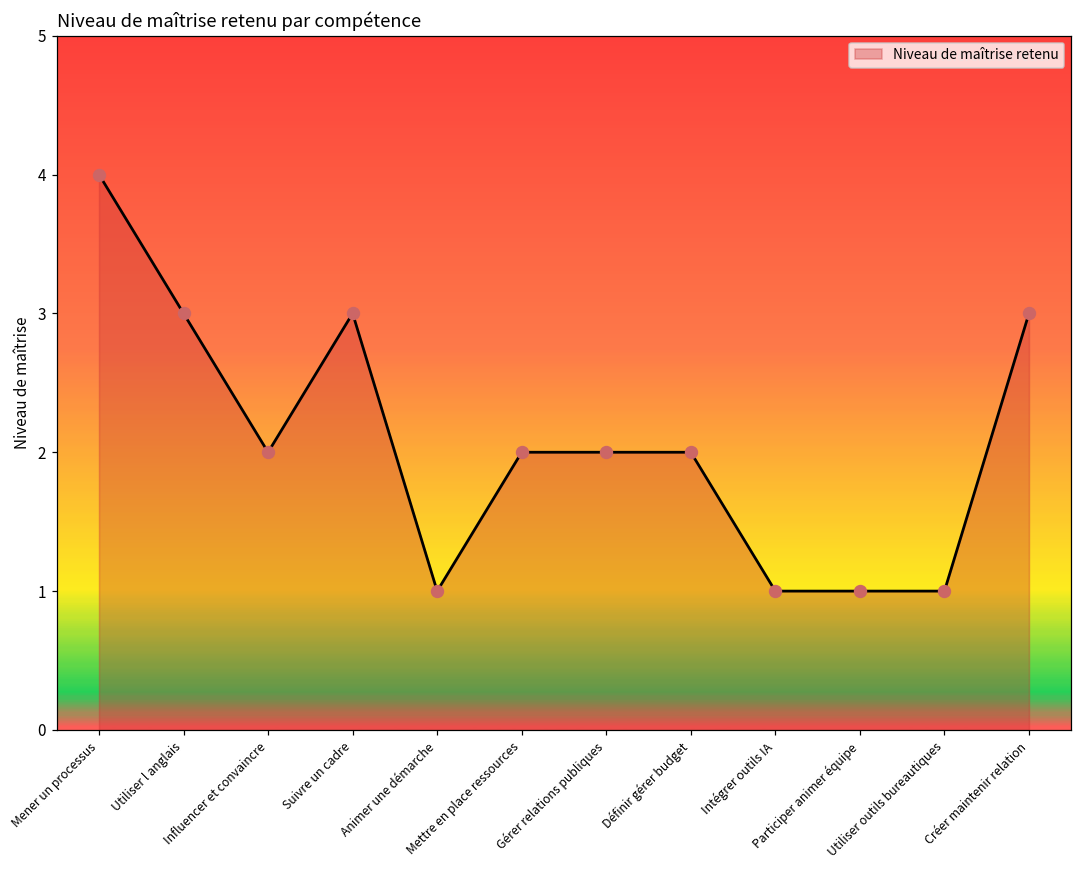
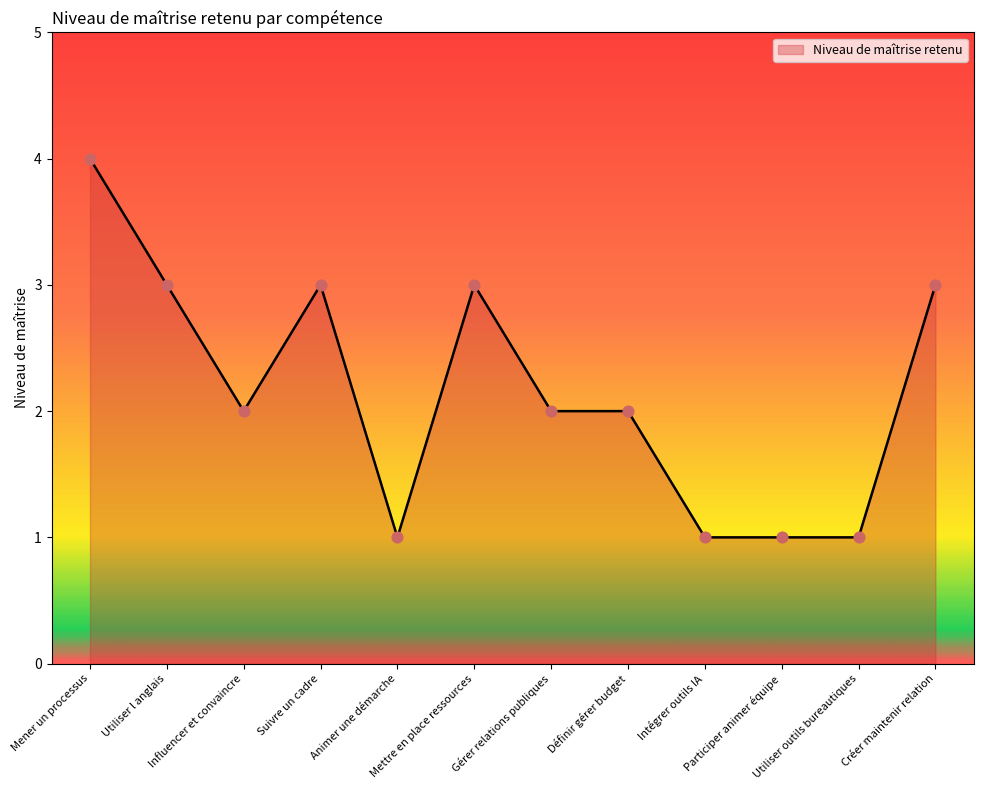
  {
    "Mener un processus": 4,
    "Utiliser l anglais": 3,
    "Influencer et convaincre": 2,
    "Suivre un cadre": 3,
    "Animer une démarche": 1,
-   "Mettre en place ressources": 2,
+   "Mettre en place ressources": 3,
    "Gérer relations publiques": 2,
    "Définir gérer budget": 2,
    "Intégrer outils IA": 1,
    "Participer animer équipe": 1,
    "Utiliser outils bureautiques": 1,
    "Créer maintenir relation": 3
  }
